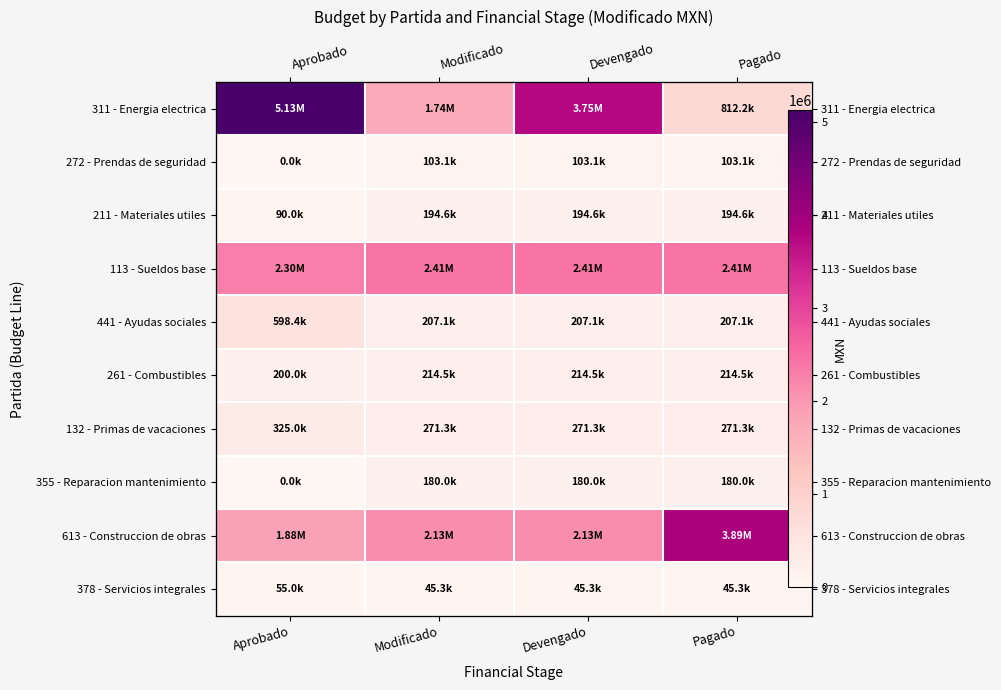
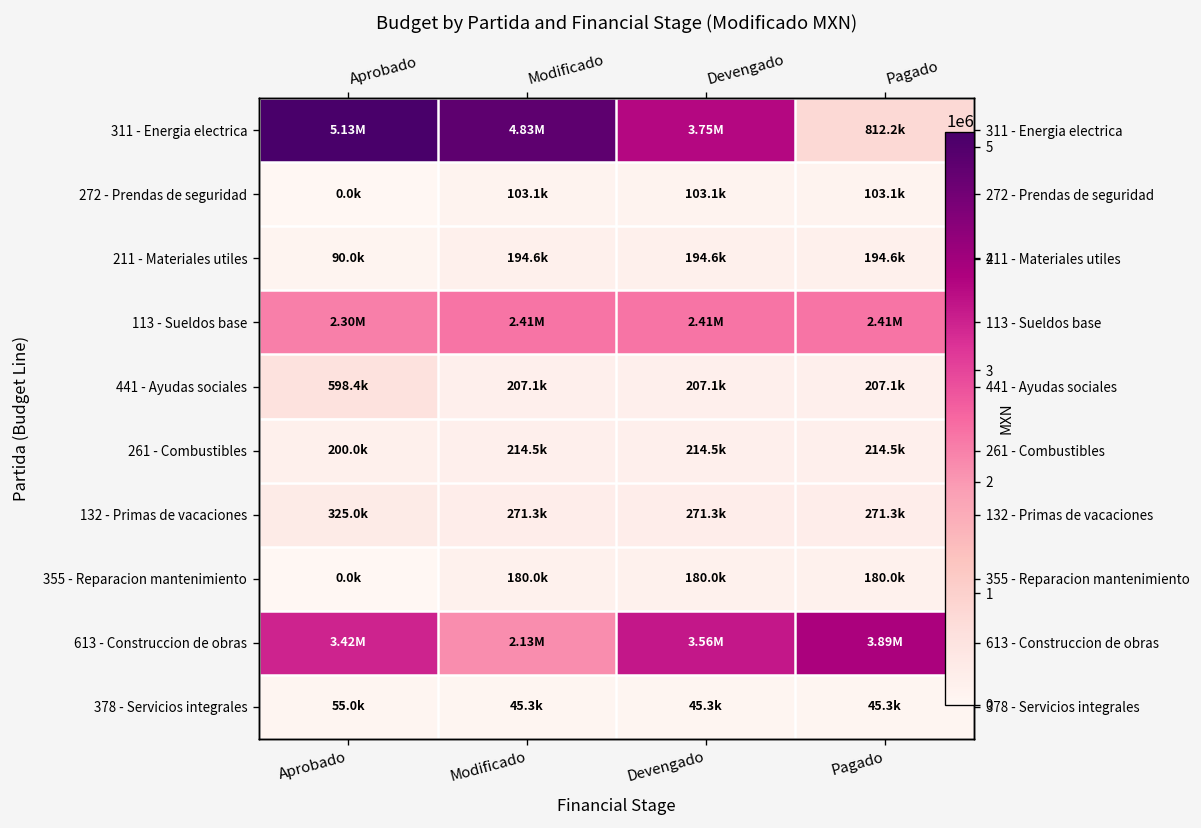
  {
    "311 - Energia electrica": {
      "Aprobado": "5.13M",
-     "Modificado": "1.74M",
+     "Modificado": "4.83M",
      "Devengado": "3.75M",
      "Pagado": "812.2k"
    },
    "272 - Prendas de seguridad": {
      "Aprobado": "0.0k",
      "Modificado": "103.1k",
      "Devengado": "103.1k",
      "Pagado": "103.1k"
    },
    "211 - Materiales utiles": {
      "Aprobado": "90.0k",
      "Modificado": "194.6k",
      "Devengado": "194.6k",
      "Pagado": "194.6k"
    },
    "113 - Sueldos base": {
      "Aprobado": "2.30M",
      "Modificado": "2.41M",
      "Devengado": "2.41M",
      "Pagado": "2.41M"
    },
    "441 - Ayudas sociales": {
      "Aprobado": "598.4k",
      "Modificado": "207.1k",
      "Devengado": "207.1k",
      "Pagado": "207.1k"
    },
    "261 - Combustibles": {
      "Aprobado": "200.0k",
      "Modificado": "214.5k",
      "Devengado": "214.5k",
      "Pagado": "214.5k"
    },
    "132 - Primas de vacaciones": {
      "Aprobado": "325.0k",
      "Modificado": "271.3k",
      "Devengado": "271.3k",
      "Pagado": "271.3k"
    },
    "355 - Reparacion mantenimiento": {
      "Aprobado": "0.0k",
      "Modificado": "180.0k",
      "Devengado": "180.0k",
      "Pagado": "180.0k"
    },
    "613 - Construccion de obras": {
-     "Aprobado": "1.88M",
+     "Aprobado": "3.42M",
      "Modificado": "2.13M",
-     "Devengado": "2.13M",
+     "Devengado": "3.56M",
      "Pagado": "3.89M"
    },
    "378 - Servicios integrales": {
      "Aprobado": "55.0k",
      "Modificado": "45.3k",
      "Devengado": "45.3k",
      "Pagado": "45.3k"
    }
  }
